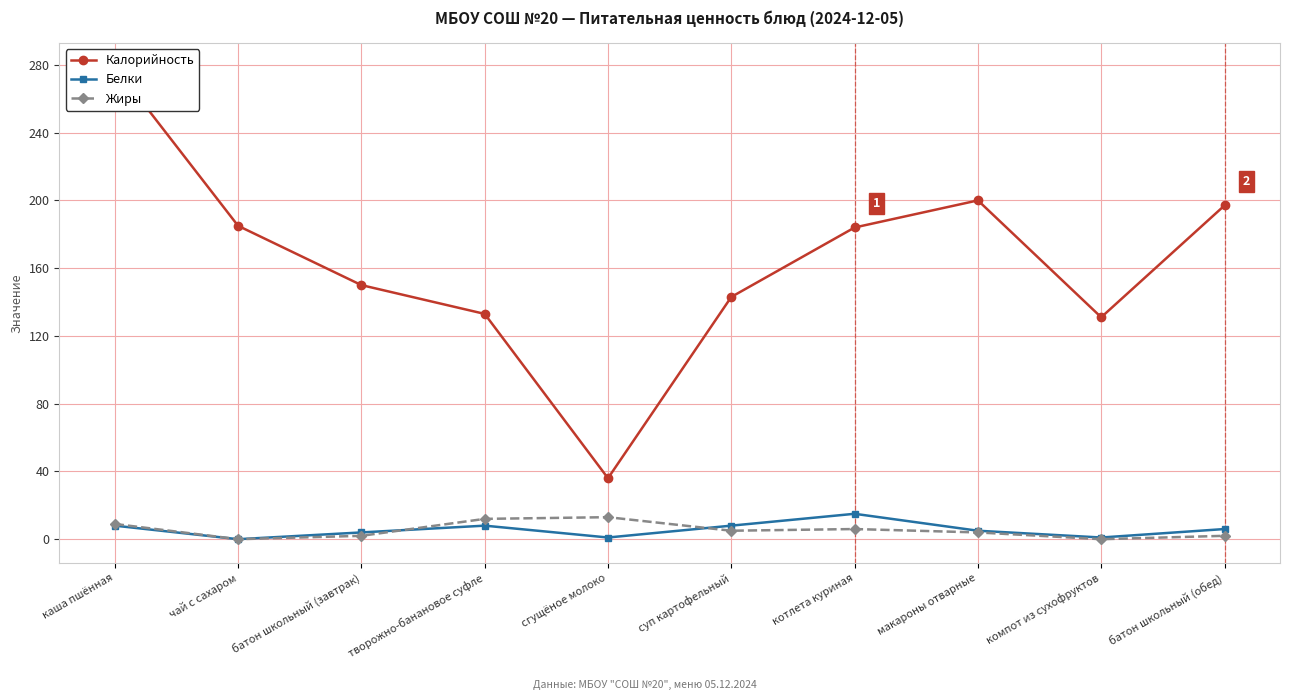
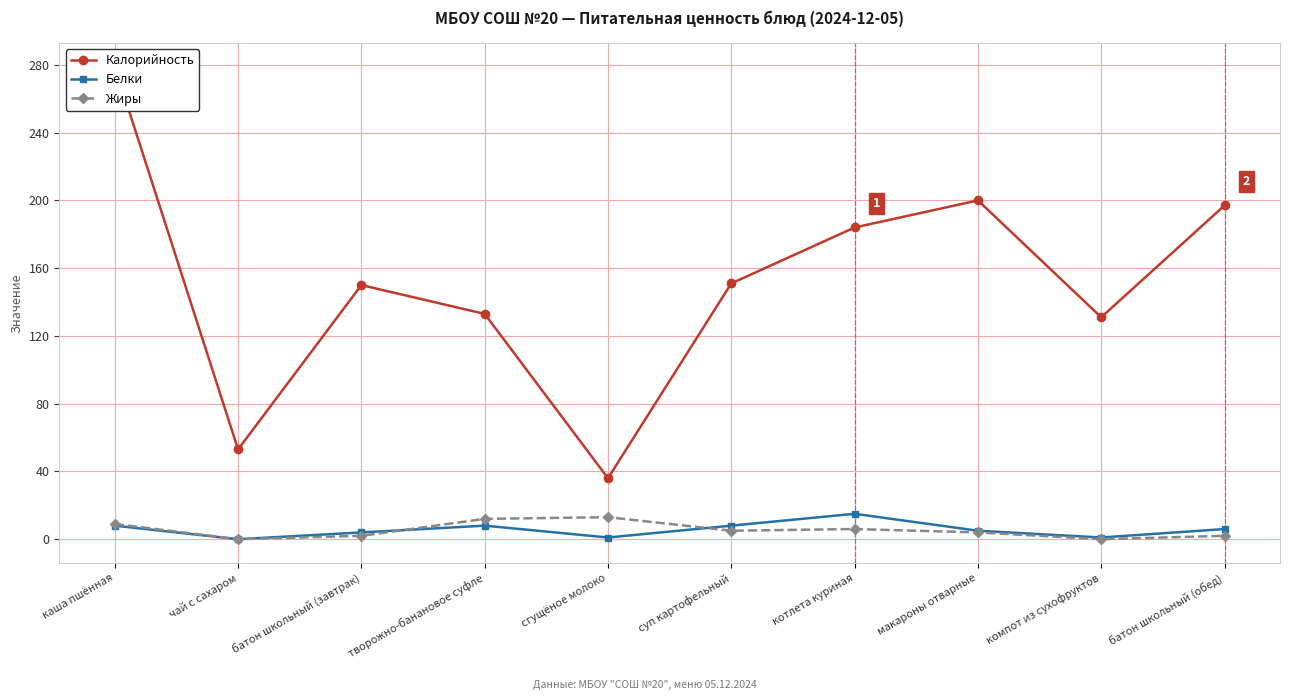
  {
    "Калорийность": {
-     "чай с сахаром": 185,
+     "чай с сахаром": 53,
      "батон школьный (завтрак)": 150,
      "творожно-банановое суфле": 133,
      "сгущёное молоко": 36,
-     "суп картофельный": 143,
+     "суп картофельный": 151,
      "котлета куриная": 184,
      "макароны отварные": 200,
      "компот из сухофруктов": 131,
      "батон школьный (обед)": 197
    },
    "Белки": {
      "батон школьный (завтрак)": 4,
      "творожно-банановое суфле": 8,
      "сгущёное молоко": 1,
      "суп картофельный": 8,
      "котлета куриная": 15,
      "батон школьный (обед)": 6
    },
    "Жиры": {
      "батон школьный (завтрак)": 2,
      "творожно-банановое суфле": 12,
      "сгущёное молоко": 13,
      "суп картофельный": 5,
      "котлета куриная": 6,
      "батон школьный (обед)": 2
    }
  }
